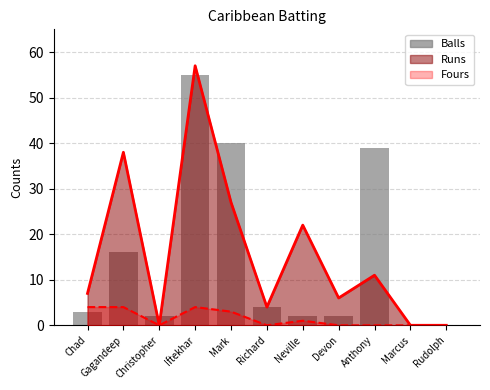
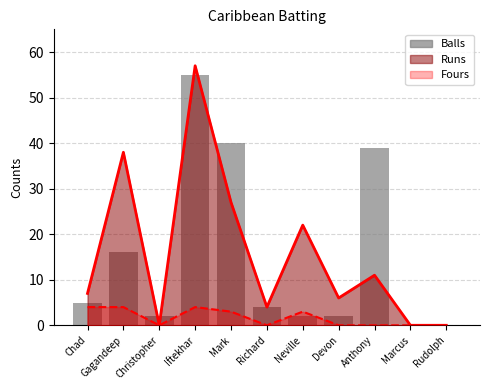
  {
    "Runs": {
      "Chad": 7,
      "Gagandeep": 38,
      "Iftekhar": 57,
      "Mark": 27,
      "Richard": 4,
      "Neville": 22,
      "Devon": 6,
      "Anthony": 11
    },
    "Balls": {
-     "Chad": 3,
+     "Chad": 5,
      "Gagandeep": 16,
      "Christopher": 2,
      "Iftekhar": 55,
      "Mark": 40,
      "Richard": 4,
      "Neville": 2,
      "Devon": 2,
      "Anthony": 39,
      "Marcus": 0,
      "Rudolph": 0
    },
    "Fours": {
      "Chad": 4,
      "Gagandeep": 4,
      "Iftekhar": 4,
      "Mark": 3,
      "Richard": 0,
-     "Neville": 1,
+     "Neville": 3,
      "Devon": 0,
      "Anthony": 0
    }
  }
